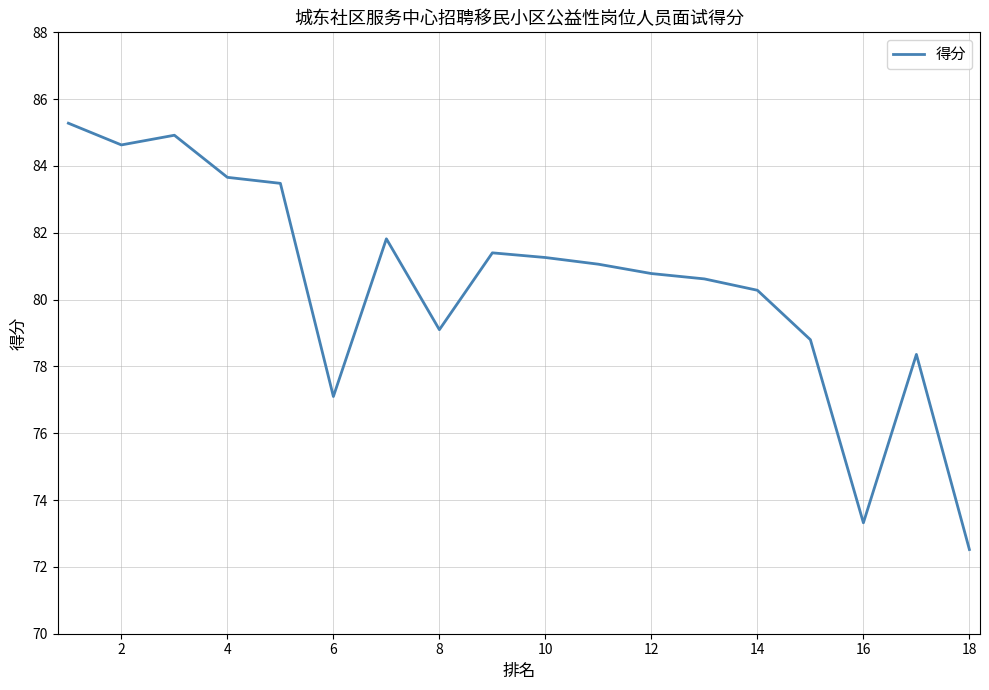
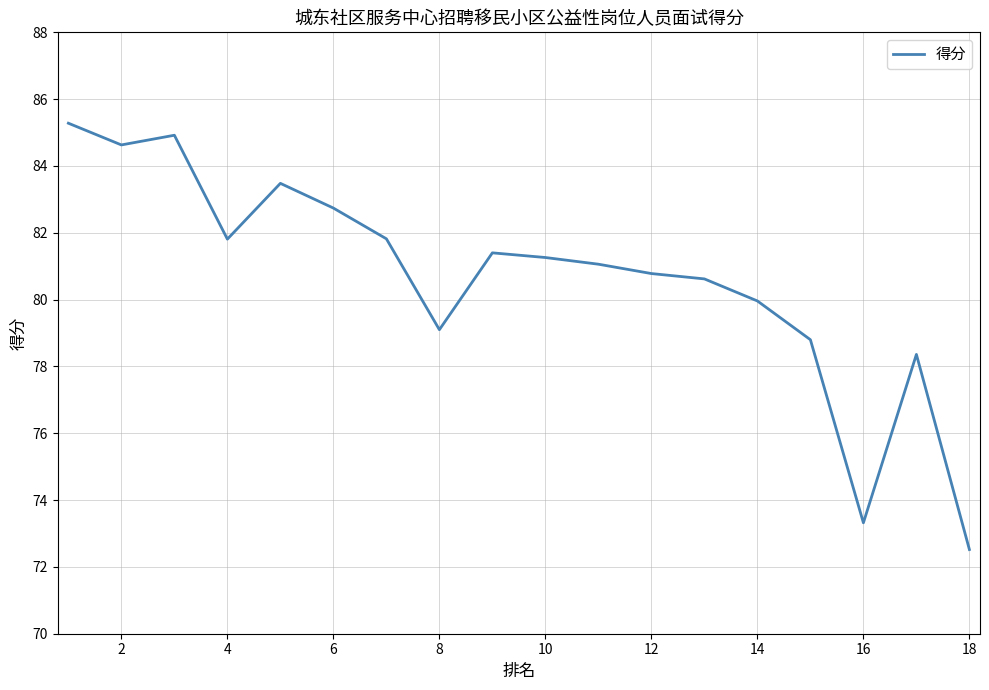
  {
    "2": 84.6,
-   "4": 83.7,
-   "6": 77.1,
+   "4": 81.8,
+   "6": 82.7,
    "8": 79.1,
    "10": 81.3,
    "12": 80.8,
-   "14": 80.3,
+   "14": 80.0,
    "16": 73.3,
    "18": 72.5
  }
